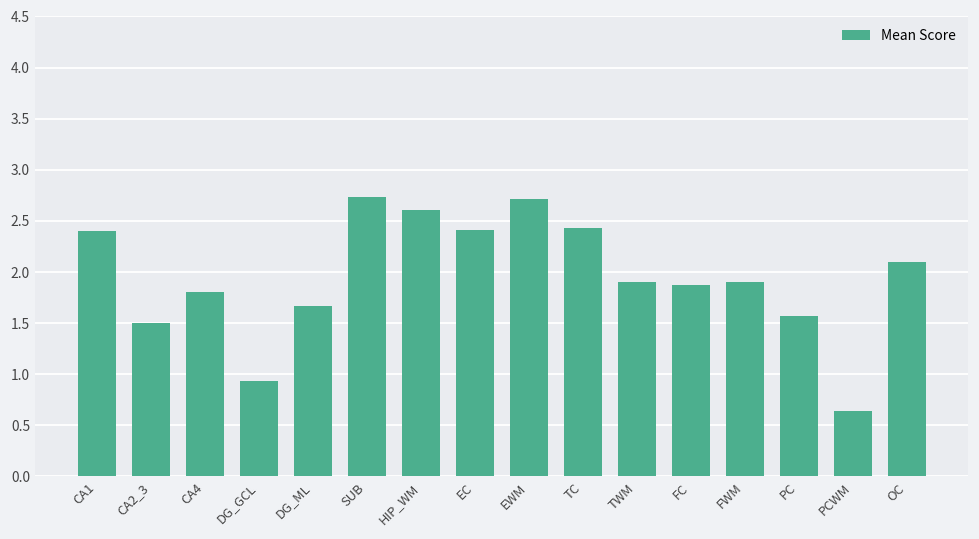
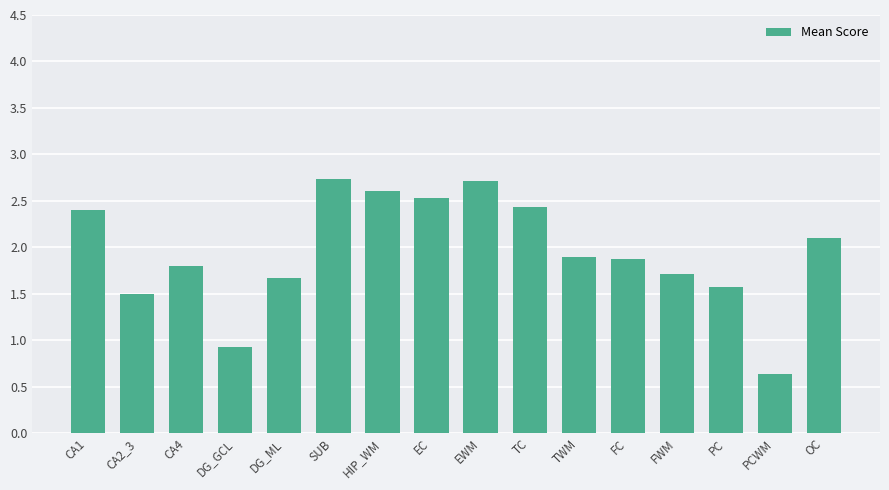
  {
    "CA1": 2.4,
    "CA2_3": 1.5,
    "CA4": 1.8,
    "DG_GCL": 0.9,
    "DG_ML": 1.7,
    "SUB": 2.7,
    "HIP_WM": 2.6,
-   "EC": 2.4,
+   "EC": 2.5,
    "EWM": 2.7,
    "TC": 2.4,
    "TWM": 1.9,
    "FC": 1.9,
-   "FWM": 1.9,
+   "FWM": 1.7,
    "PC": 1.6,
    "PCWM": 0.6,
    "OC": 2.1
  }
